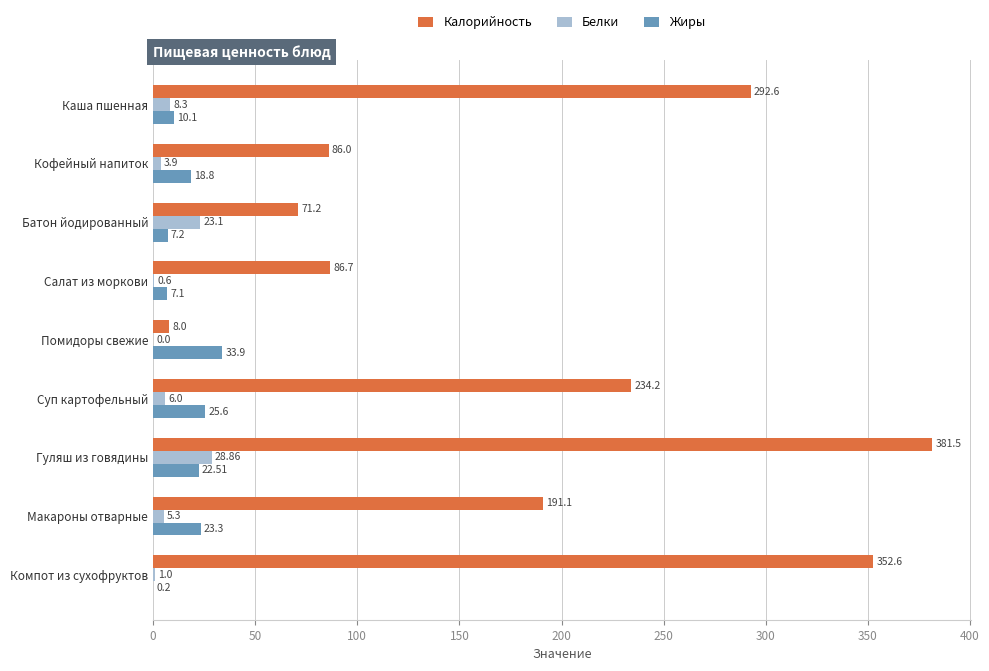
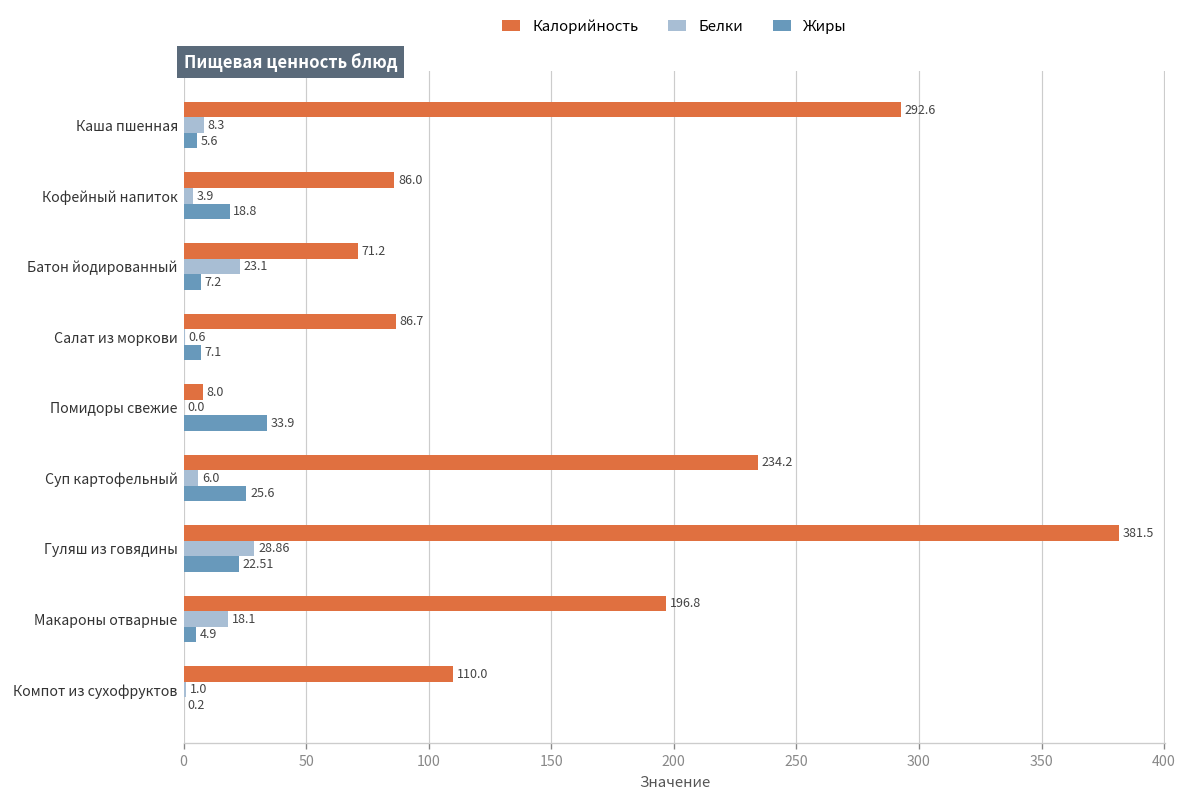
  {
    "Калорийность": {
      "Каша пшенная": 292.6,
      "Кофейный напиток": 86.0,
      "Батон йодированный": 71.2,
      "Салат из моркови": 86.7,
      "Помидоры свежие": 8.0,
      "Суп картофельный": 234.2,
      "Гуляш из говядины": 381.5,
-     "Макароны отварные": 191.1,
-     "Компот из сухофруктов": 352.6
+     "Макароны отварные": 196.8,
+     "Компот из сухофруктов": 110.0
    },
    "Белки": {
      "Каша пшенная": 8.3,
      "Кофейный напиток": 3.9,
      "Батон йодированный": 23.1,
      "Салат из моркови": 0.6,
      "Помидоры свежие": 0.0,
      "Суп картофельный": 6.0,
      "Гуляш из говядины": 28.86,
-     "Макароны отварные": 5.3,
+     "Макароны отварные": 18.1,
      "Компот из сухофруктов": 1.0
    },
    "Жиры": {
-     "Каша пшенная": 10.1,
+     "Каша пшенная": 5.6,
      "Кофейный напиток": 18.8,
      "Батон йодированный": 7.2,
      "Салат из моркови": 7.1,
      "Помидоры свежие": 33.9,
      "Суп картофельный": 25.6,
      "Гуляш из говядины": 22.51,
-     "Макароны отварные": 23.3,
+     "Макароны отварные": 4.9,
      "Компот из сухофруктов": 0.2
    }
  }
